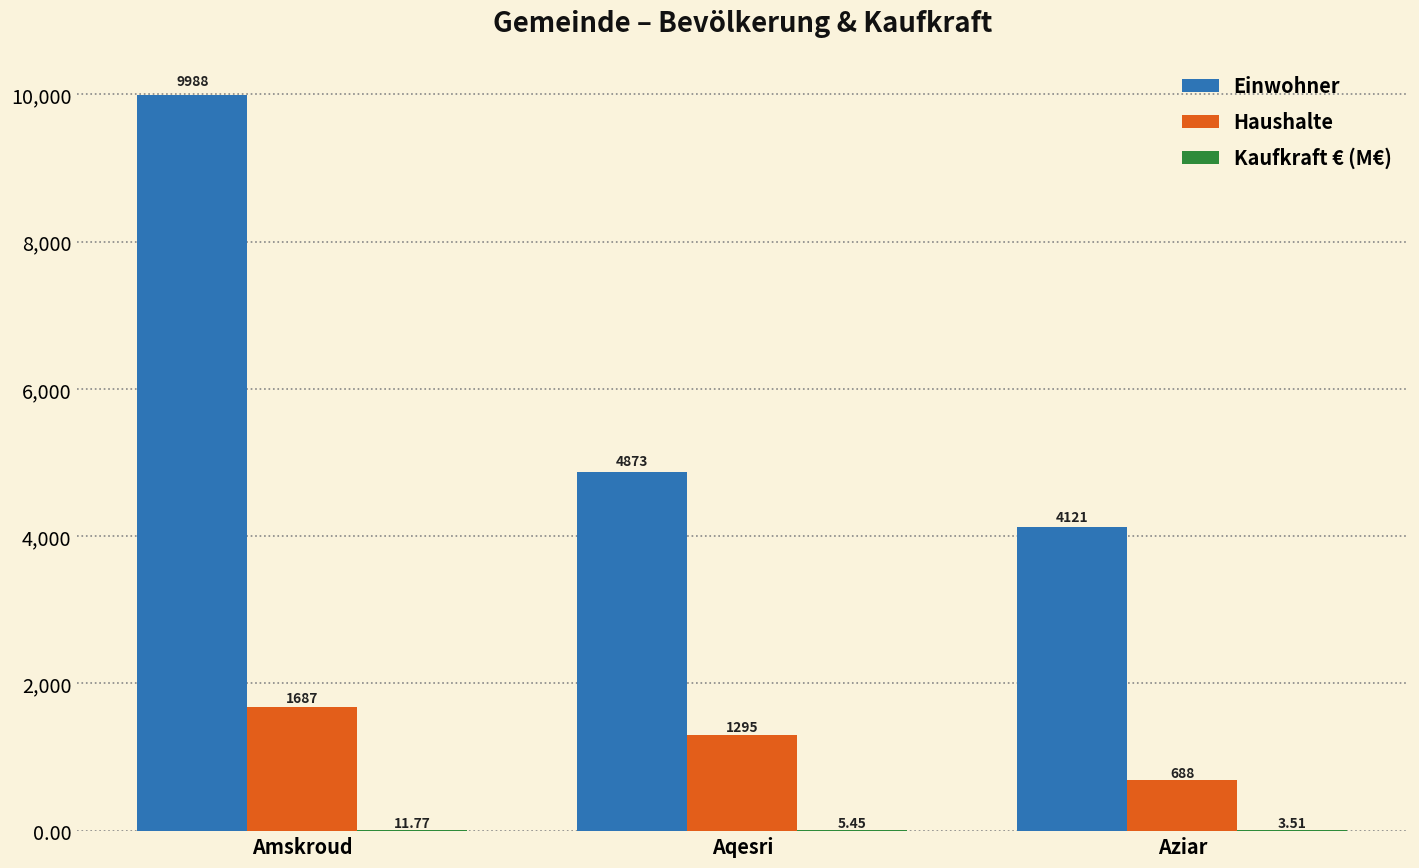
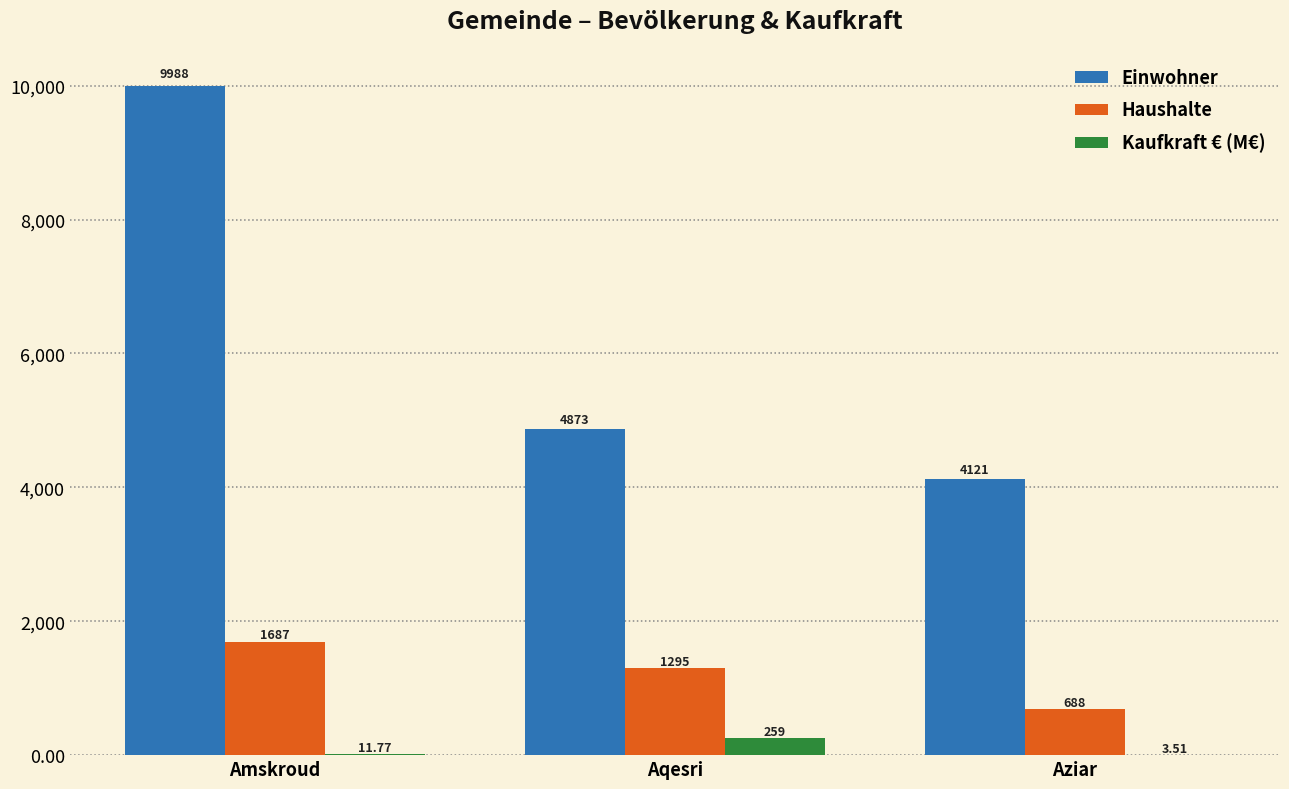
  {
    "Einwohner": {
      "Amskroud": 9988,
      "Aqesri": 4873,
      "Aziar": 4121
    },
    "Haushalte": {
      "Amskroud": 1687,
      "Aqesri": 1295,
      "Aziar": 688
    },
    "Kaufkraft € (M€)": {
      "Amskroud": 11.77,
-     "Aqesri": 5.45,
+     "Aqesri": 259,
      "Aziar": 3.51
    }
  }
